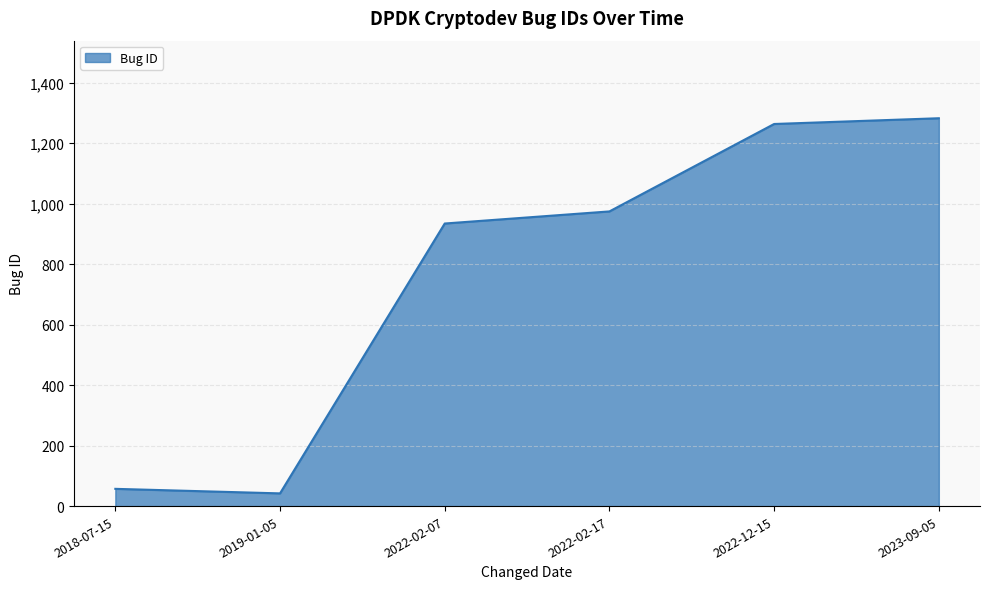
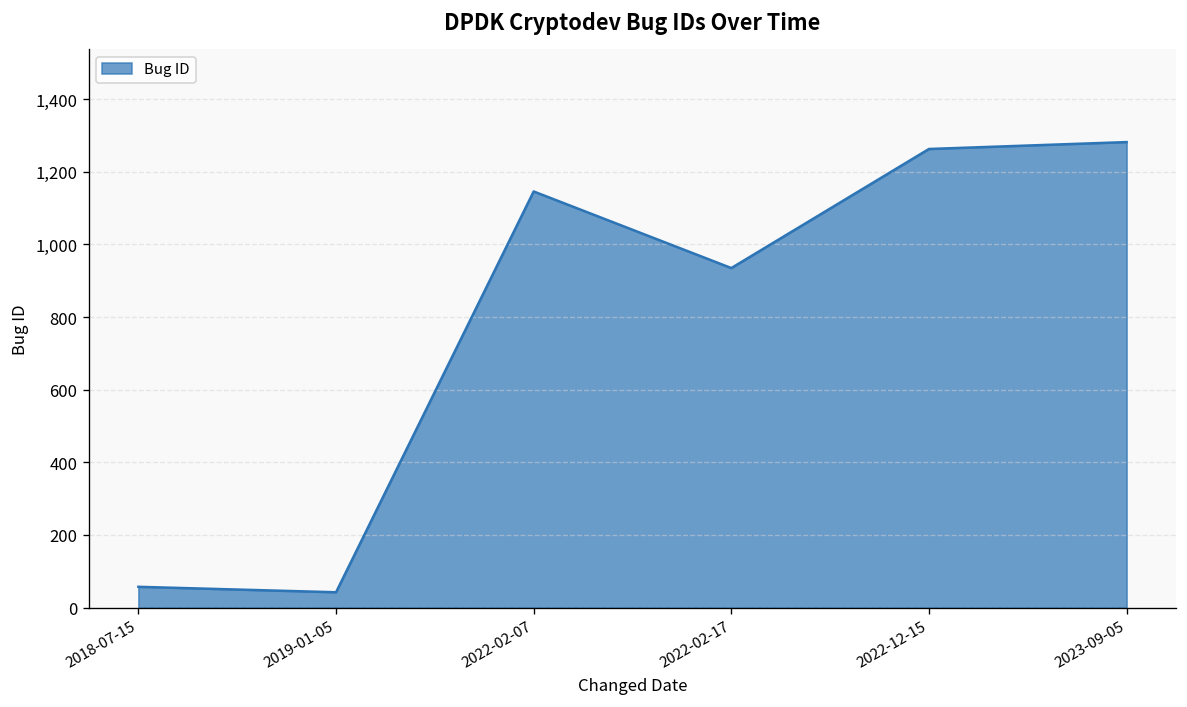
  {
    "2018-07-15": "60",
    "2019-01-05": "40",
-   "2022-02-07": "930",
-   "2022-02-17": "970",
+   "2022-02-07": "1,150",
+   "2022-02-17": "940",
    "2022-12-15": "1,260",
    "2023-09-05": "1,280"
  }
